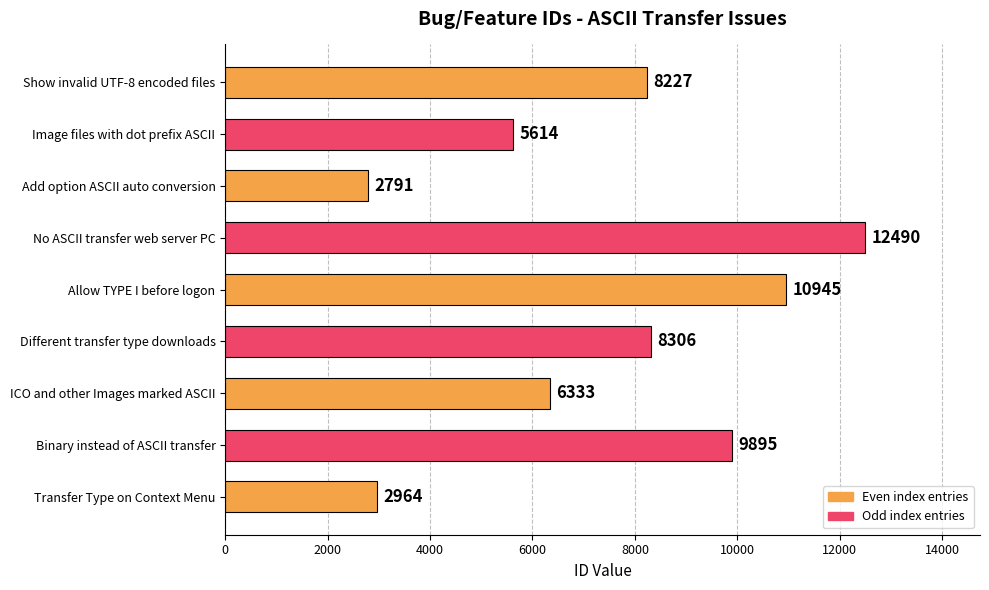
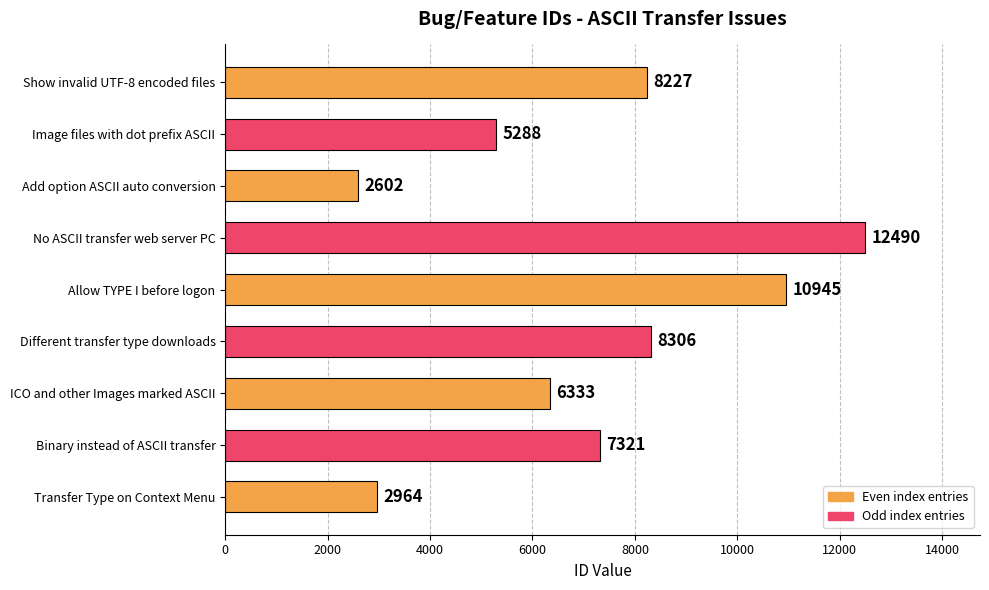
  {
    "Show invalid UTF-8 encoded files": 8227,
-   "Image files with dot prefix ASCII": 5614,
-   "Add option ASCII auto conversion": 2791,
+   "Image files with dot prefix ASCII": 5288,
+   "Add option ASCII auto conversion": 2602,
    "No ASCII transfer web server PC": 12490,
    "Allow TYPE I before logon": 10945,
    "Different transfer type downloads": 8306,
    "ICO and other Images marked ASCII": 6333,
-   "Binary instead of ASCII transfer": 9895,
+   "Binary instead of ASCII transfer": 7321,
    "Transfer Type on Context Menu": 2964
  }
